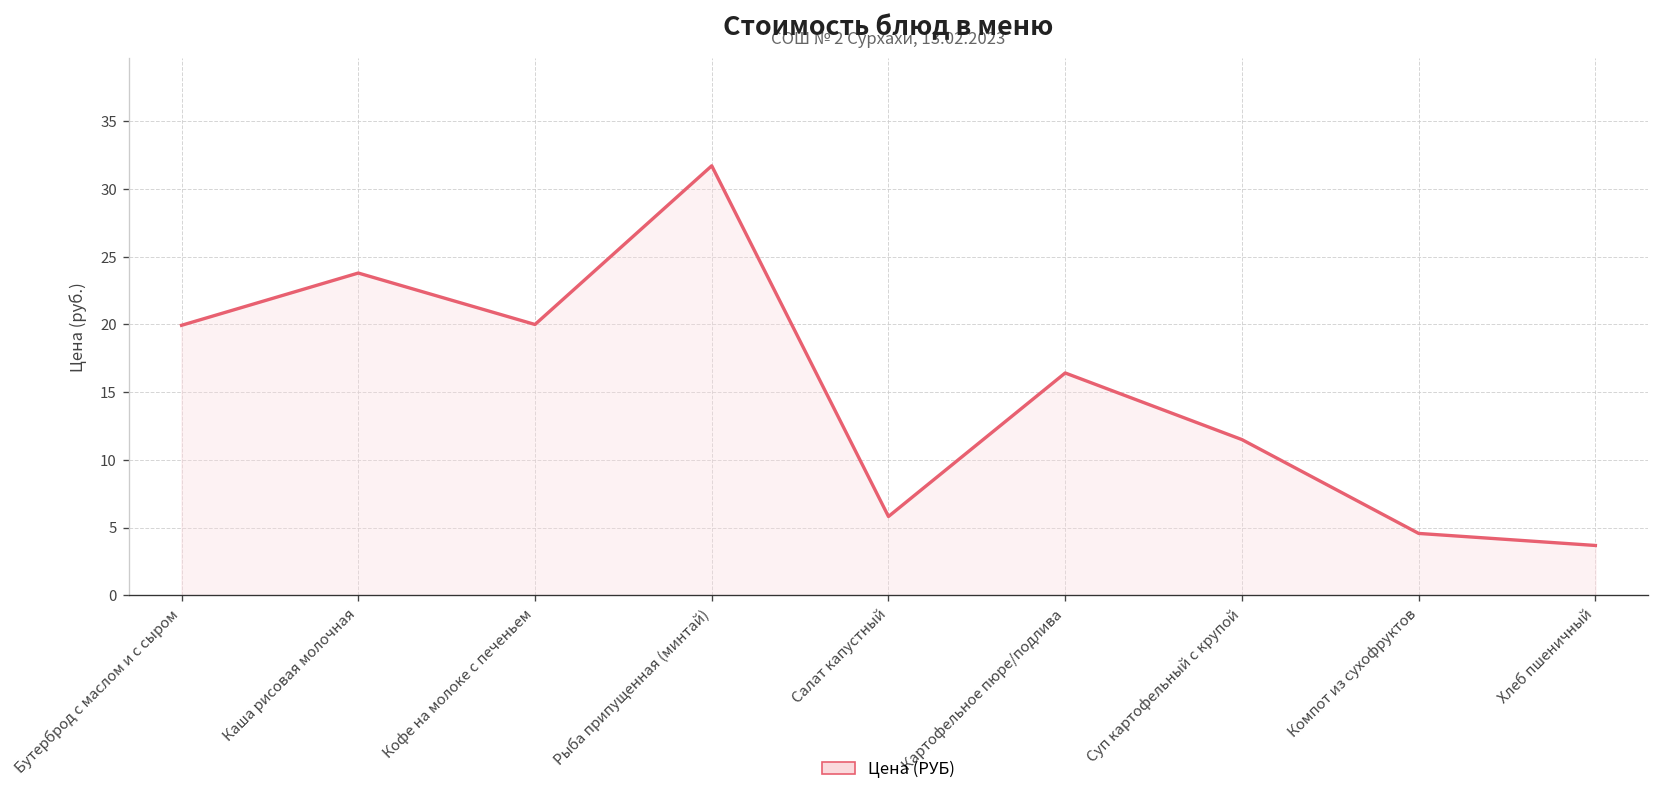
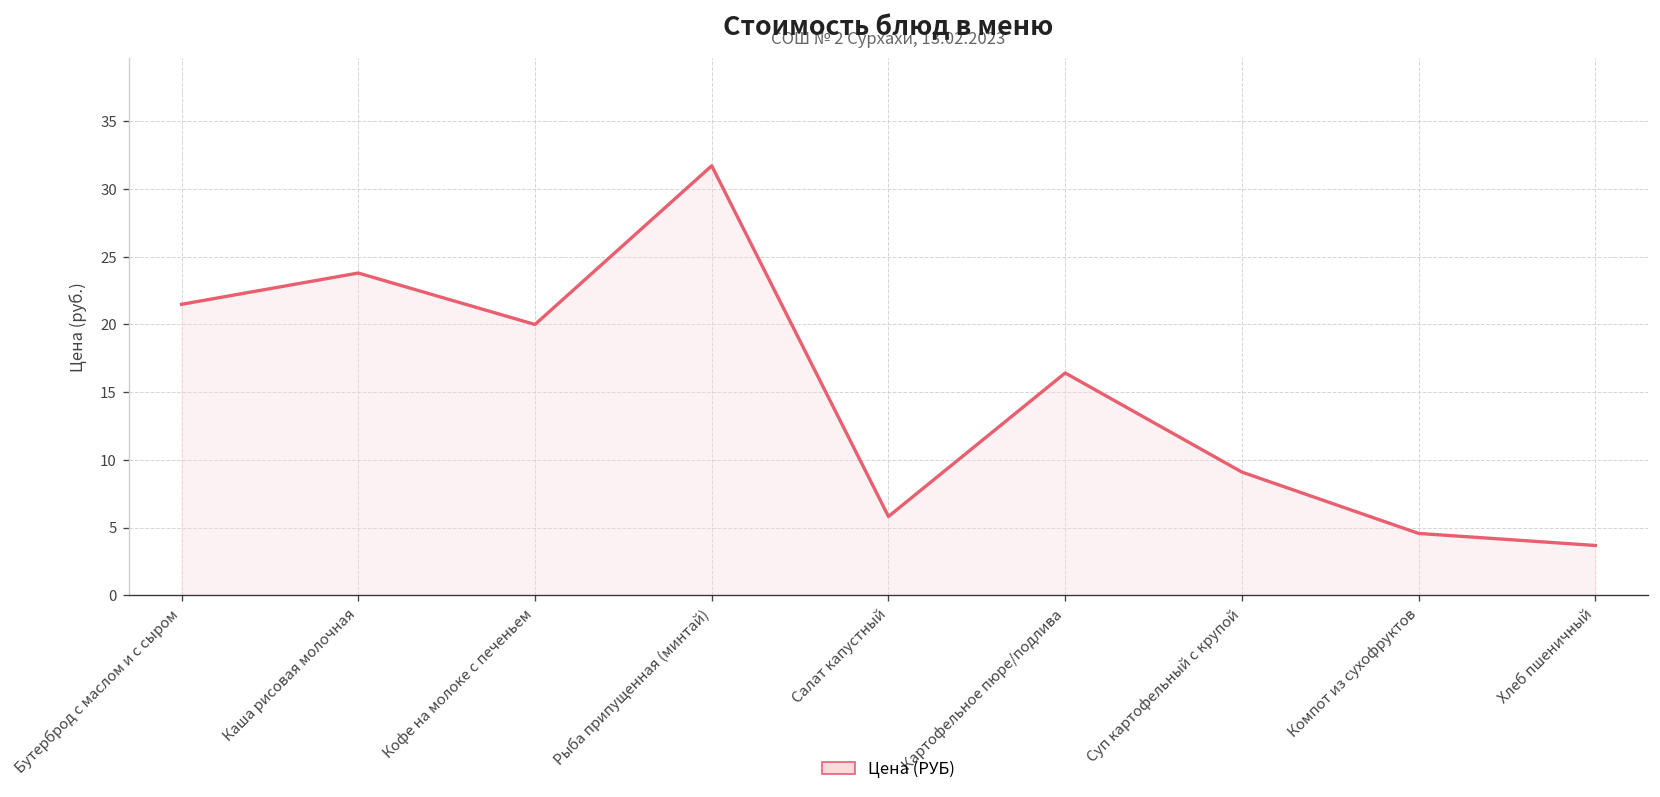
  {
-   "Бутерброд с маслом и с сыром": 19.9,
+   "Бутерброд с маслом и с сыром": 21.5,
    "Каша рисовая молочная": 23.8,
    "Кофе на молоке с печеньем": 20.0,
    "Рыба припущенная (минтай)": 31.7,
    "Салат капустный": 5.8,
    "Картофельное пюре/подлива": 16.4,
-   "Суп картофельный с крупой": 11.5,
+   "Суп картофельный с крупой": 9.1,
    "Компот из сухофруктов": 4.6,
    "Хлеб пшеничный": 3.7
  }
